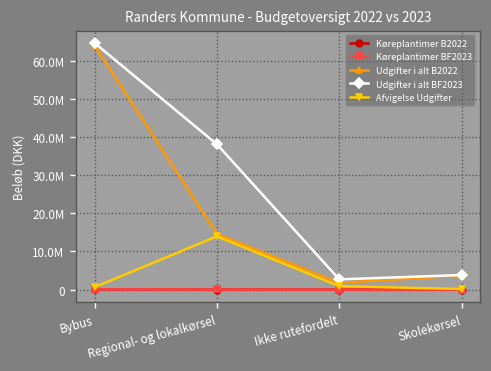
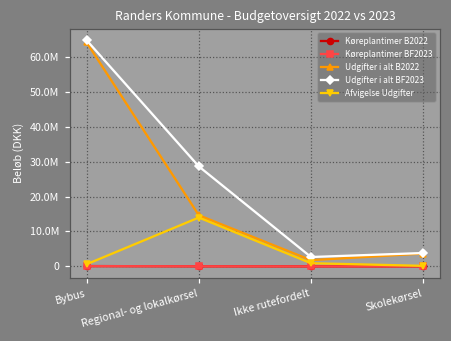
  {
    "Køreplantimer BF2023": {
      "Regional- og lokalkørsel": 0,
      "Ikke rutefordelt": 0
    },
    "Udgifter i alt BF2023": {
-     "Regional- og lokalkørsel": 38000000,
+     "Regional- og lokalkørsel": 29000000,
      "Ikke rutefordelt": 3000000
    }
  }
